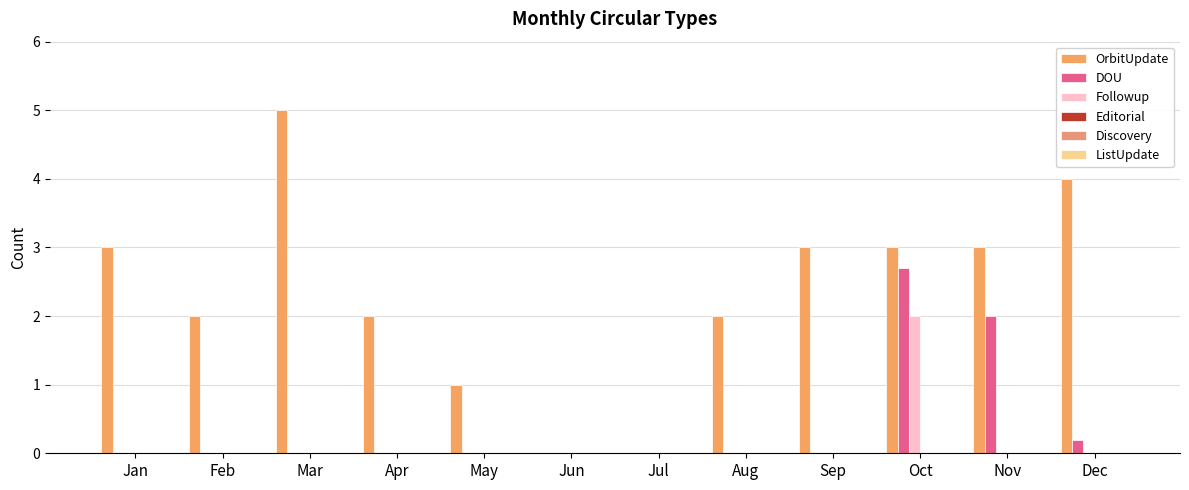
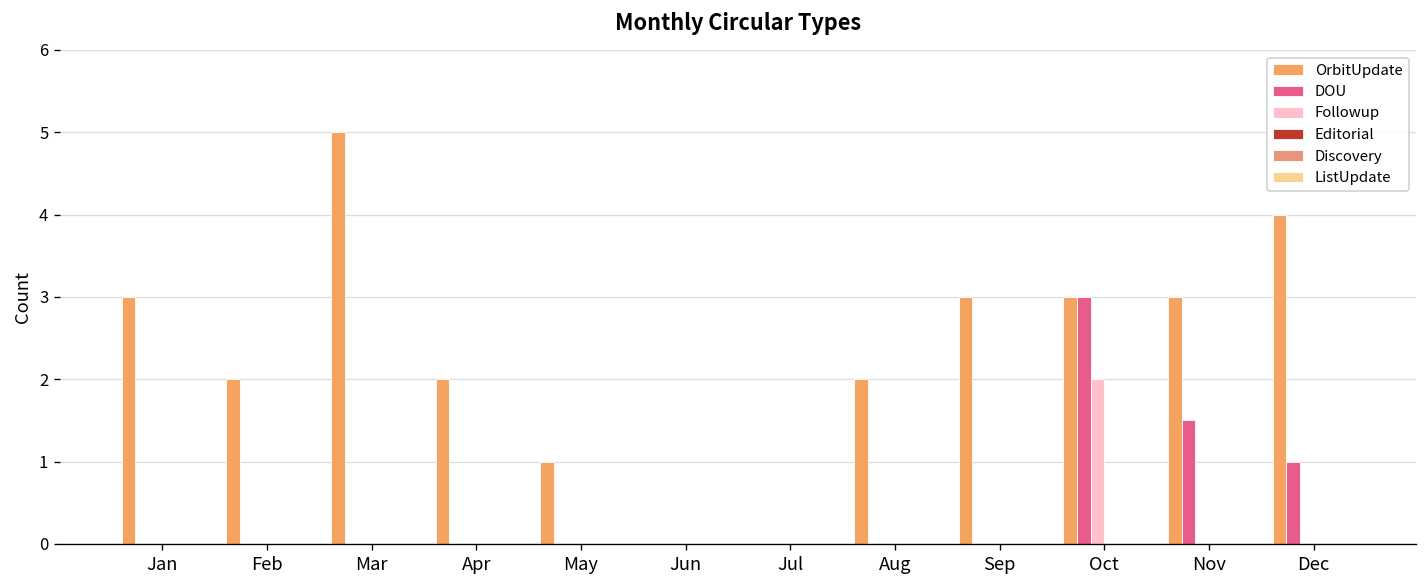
  {
    "DOU": {
      "Jan": 0.0,
      "Feb": 0.0,
      "Mar": 0.0,
      "Apr": 0.0,
      "May": 0.0,
      "Jun": 0.0,
      "Jul": 0.0,
      "Aug": 0.0,
      "Sep": 0.0,
-     "Oct": 2.7,
-     "Nov": 2.0,
-     "Dec": 0.2
+     "Oct": 3.0,
+     "Nov": 1.5,
+     "Dec": 1.0
    },
    "Followup": {
      "Jan": 0.0,
      "Feb": 0.0,
      "Mar": 0.0,
      "Apr": 0.0,
      "May": 0.0,
      "Jun": 0.0,
      "Jul": 0.0,
      "Aug": 0.0,
      "Sep": 0.0,
      "Oct": 2.0,
      "Nov": 0.0,
      "Dec": 0.0
    },
    "Editorial": {
      "Jan": 0.0,
      "Feb": 0.0,
      "Mar": 0.0,
      "Apr": 0.0,
      "May": 0.0,
      "Jun": 0.0,
      "Jul": 0.0,
      "Aug": 0.0,
      "Sep": 0.0,
      "Oct": 0.0,
      "Nov": 0.0,
      "Dec": 0.0
    },
    "ListUpdate": {
      "Jan": 0.0,
      "Feb": 0.0,
      "Mar": 0.0,
      "Apr": 0.0,
      "May": 0.0,
      "Jun": 0.0,
      "Jul": 0.0,
      "Aug": 0.0,
      "Sep": 0.0,
      "Oct": 0.0,
      "Nov": 0.0,
      "Dec": 0.0
    }
  }
